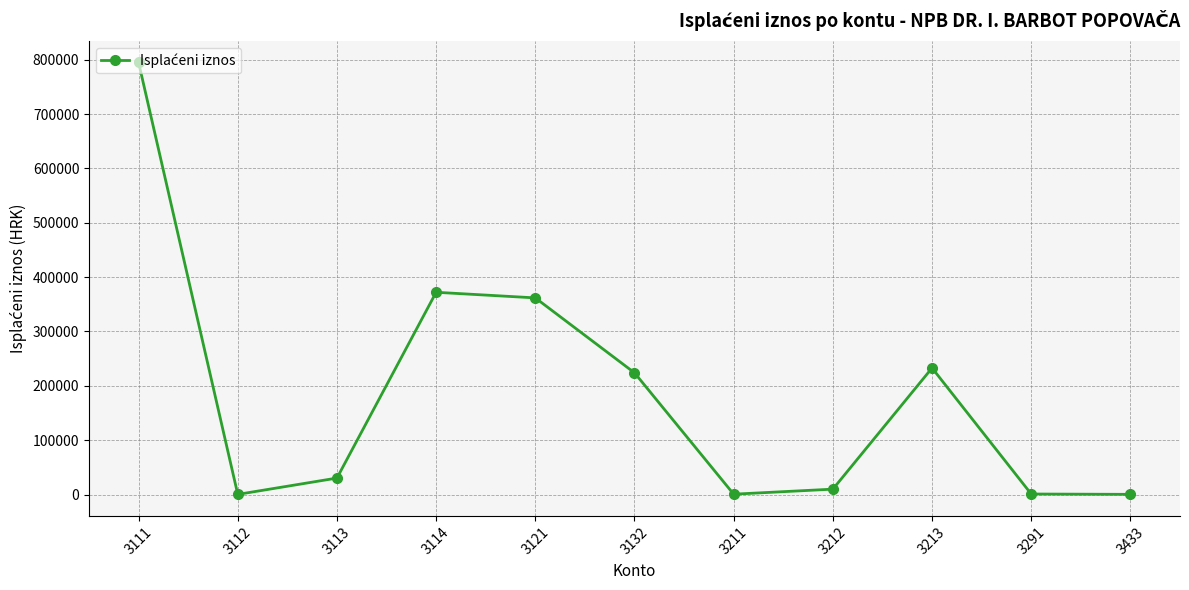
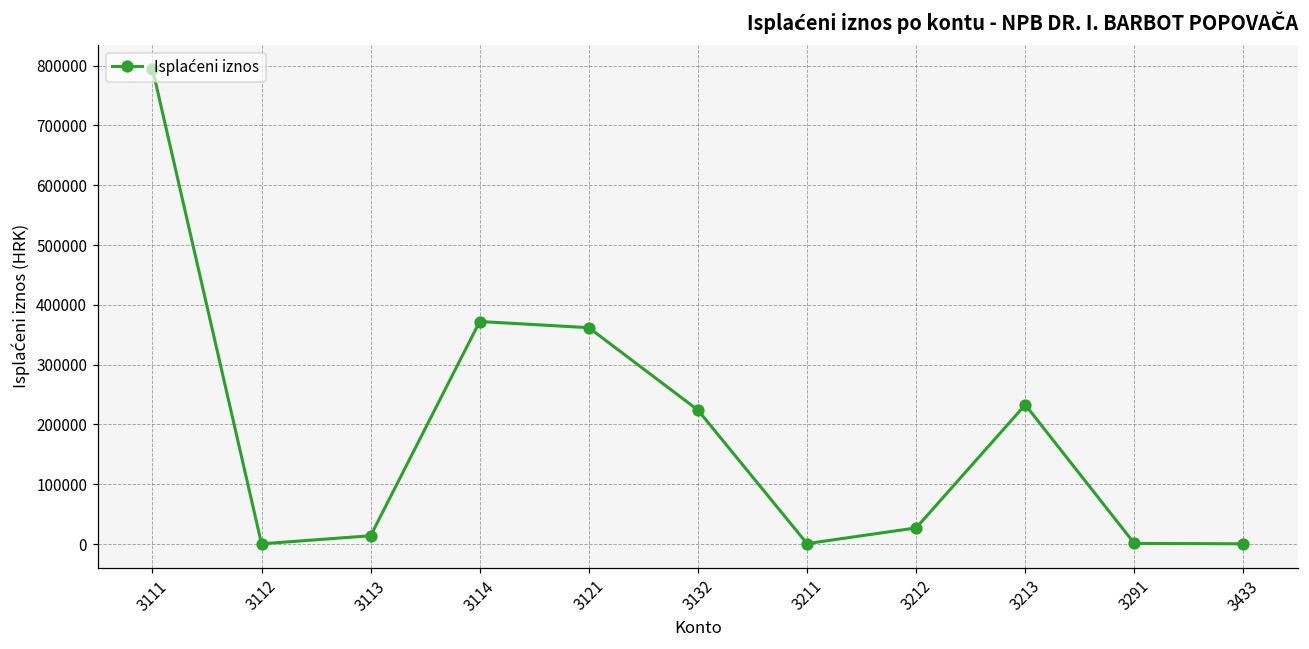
  {
    "3112": 0,
-   "3113": 30000,
+   "3113": 10000,
    "3114": 370000,
    "3121": 360000,
    "3132": 220000,
    "3211": 0,
-   "3212": 10000,
+   "3212": 30000,
    "3213": 230000,
    "3291": 0,
    "3433": 0
  }
